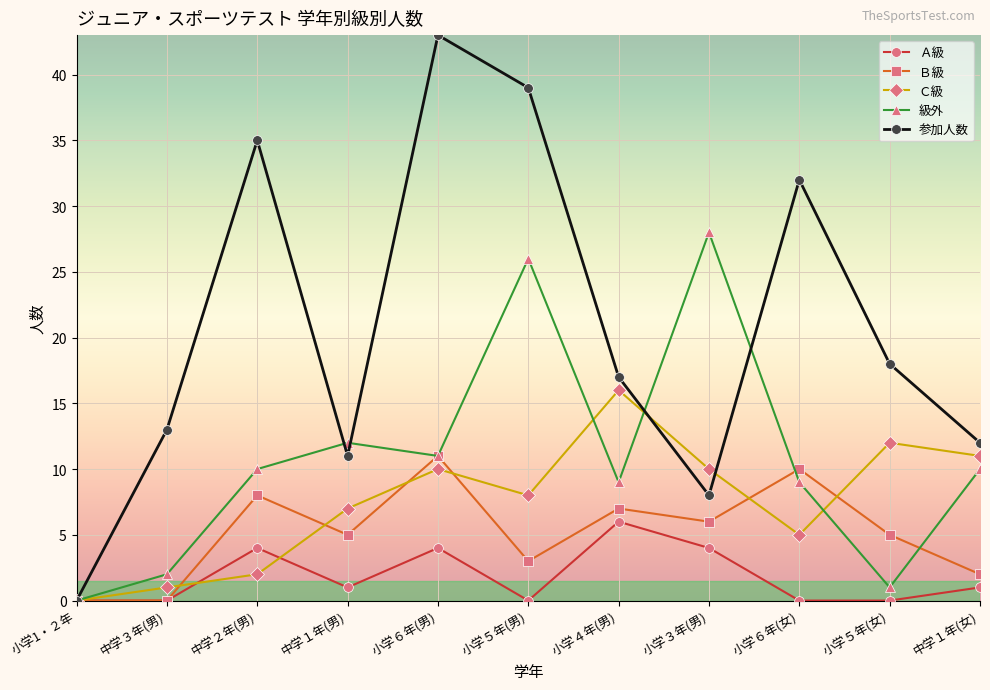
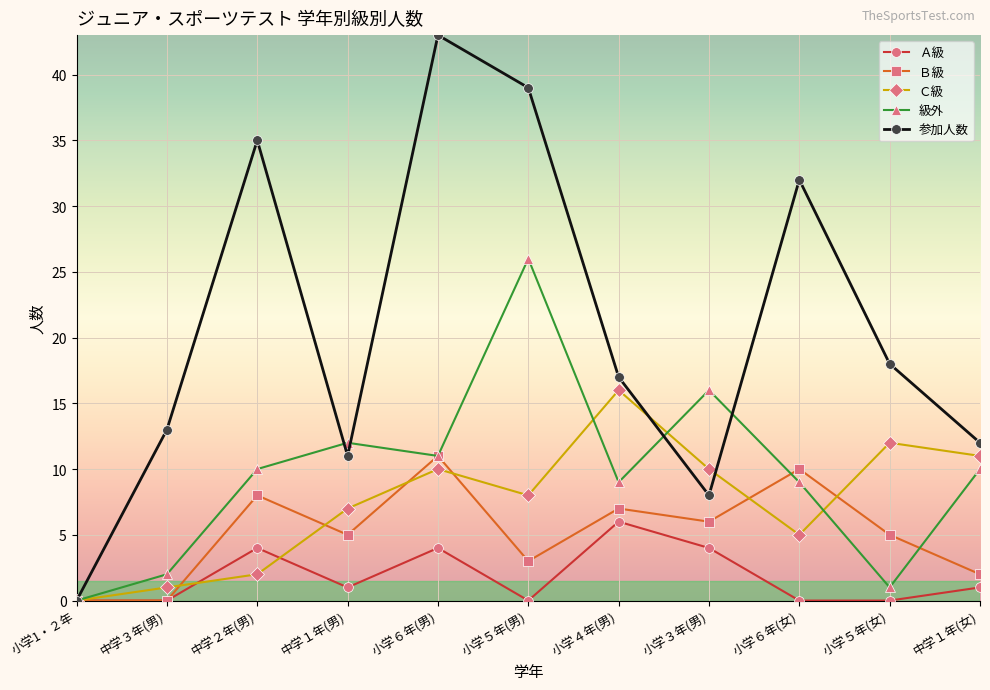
  {
    "Ｃ級": {
      "中学２年(男)": 2,
      "中学１年(男)": 7,
      "小学６年(男)": 10,
      "小学５年(男)": 8,
      "小学４年(男)": 16,
      "小学３年(男)": 10,
      "小学６年(女)": 5,
      "小学５年(女)": 12,
      "中学１年(女)": 11
    },
    "級外": {
      "中学３年(男)": 2,
      "中学２年(男)": 10,
      "中学１年(男)": 12,
      "小学５年(男)": 26,
      "小学４年(男)": 9,
-     "小学３年(男)": 28,
+     "小学３年(男)": 16,
      "小学６年(女)": 9,
      "中学１年(女)": 10
    },
    "参加人数": {
      "中学３年(男)": 13,
      "中学２年(男)": 35,
      "中学１年(男)": 11,
      "小学６年(男)": 43,
      "小学５年(男)": 39,
      "小学４年(男)": 17,
      "小学３年(男)": 8,
      "小学６年(女)": 32,
      "小学５年(女)": 18,
      "中学１年(女)": 12
    }
  }
